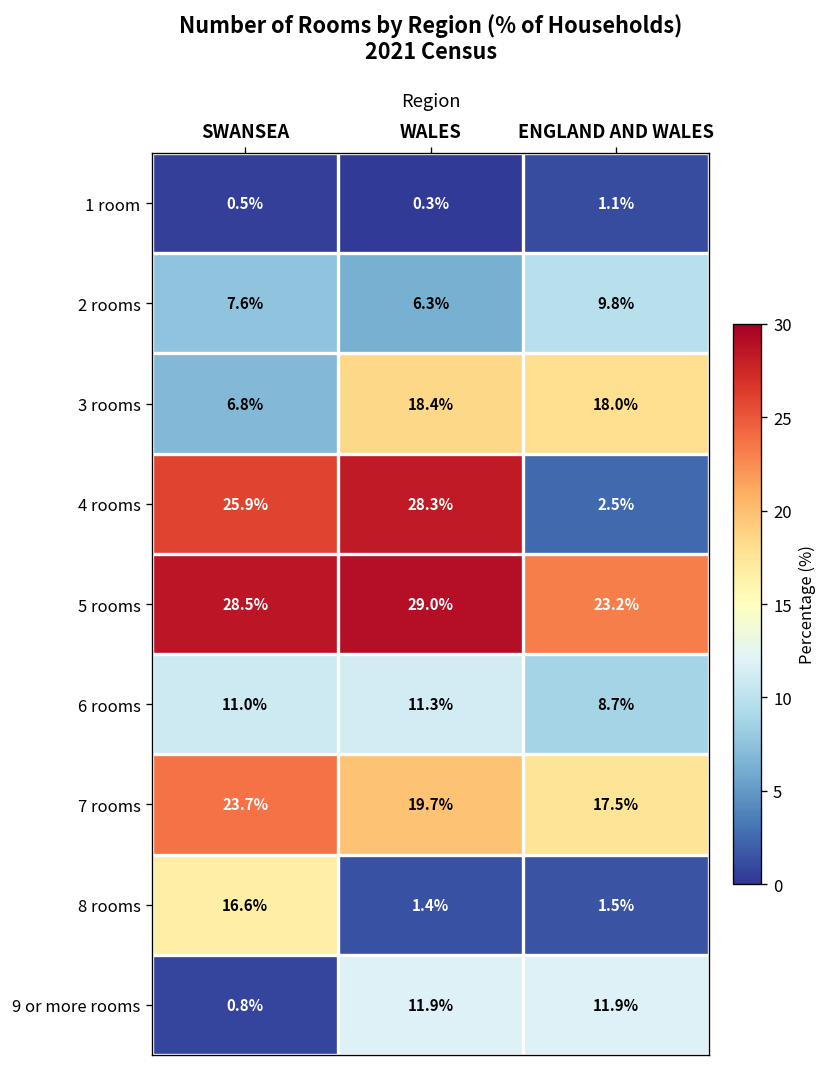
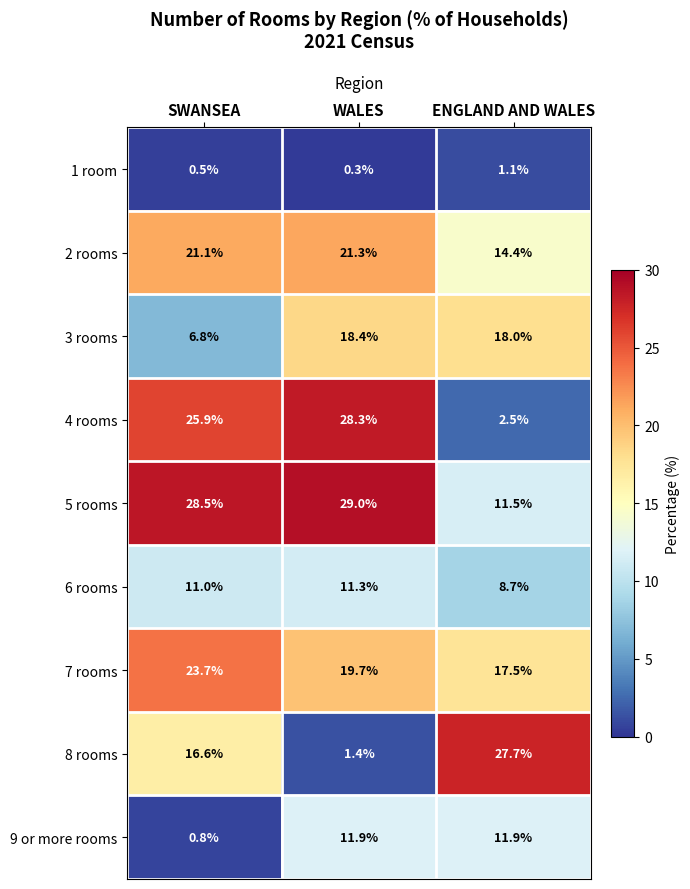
  {
    "1 room": {
      "SWANSEA": "0.5%",
      "WALES": "0.3%",
      "ENGLAND AND WALES": "1.1%"
    },
    "2 rooms": {
-     "SWANSEA": "7.6%",
-     "WALES": "6.3%",
-     "ENGLAND AND WALES": "9.8%"
+     "SWANSEA": "21.1%",
+     "WALES": "21.3%",
+     "ENGLAND AND WALES": "14.4%"
    },
    "3 rooms": {
      "SWANSEA": "6.8%",
      "WALES": "18.4%",
      "ENGLAND AND WALES": "18.0%"
    },
    "4 rooms": {
      "SWANSEA": "25.9%",
      "WALES": "28.3%",
      "ENGLAND AND WALES": "2.5%"
    },
    "5 rooms": {
      "SWANSEA": "28.5%",
      "WALES": "29.0%",
-     "ENGLAND AND WALES": "23.2%"
+     "ENGLAND AND WALES": "11.5%"
    },
    "6 rooms": {
      "SWANSEA": "11.0%",
      "WALES": "11.3%",
      "ENGLAND AND WALES": "8.7%"
    },
    "7 rooms": {
      "SWANSEA": "23.7%",
      "WALES": "19.7%",
      "ENGLAND AND WALES": "17.5%"
    },
    "8 rooms": {
      "SWANSEA": "16.6%",
      "WALES": "1.4%",
-     "ENGLAND AND WALES": "1.5%"
+     "ENGLAND AND WALES": "27.7%"
    },
    "9 or more rooms": {
      "SWANSEA": "0.8%",
      "WALES": "11.9%",
      "ENGLAND AND WALES": "11.9%"
    }
  }
